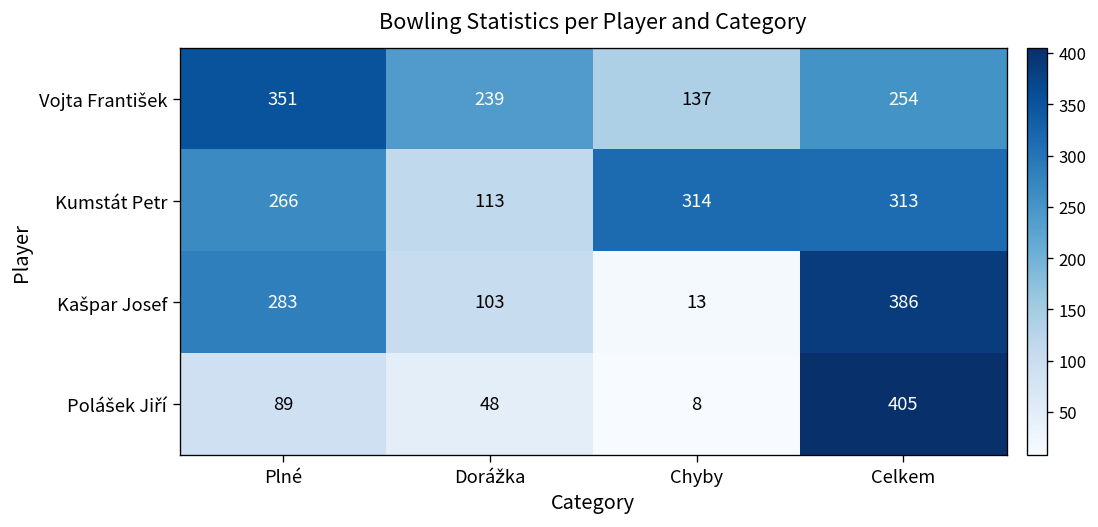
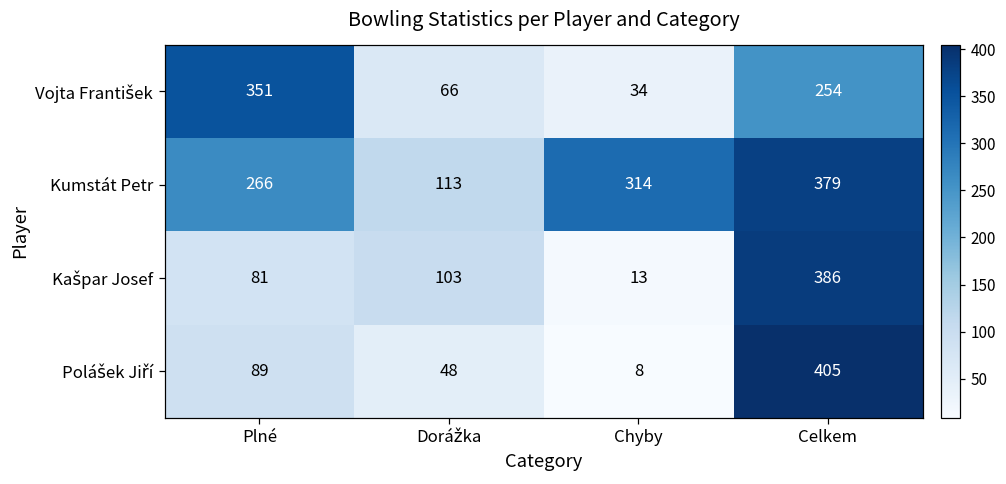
  {
    "Vojta František": {
      "Plné": 351,
-     "Dorážka": 239,
-     "Chyby": 137,
+     "Dorážka": 66,
+     "Chyby": 34,
      "Celkem": 254
    },
    "Kumstát Petr": {
      "Plné": 266,
      "Dorážka": 113,
      "Chyby": 314,
-     "Celkem": 313
+     "Celkem": 379
    },
    "Kašpar Josef": {
-     "Plné": 283,
+     "Plné": 81,
      "Dorážka": 103,
      "Chyby": 13,
      "Celkem": 386
    },
    "Polášek Jiří": {
      "Plné": 89,
      "Dorážka": 48,
      "Chyby": 8,
      "Celkem": 405
    }
  }
